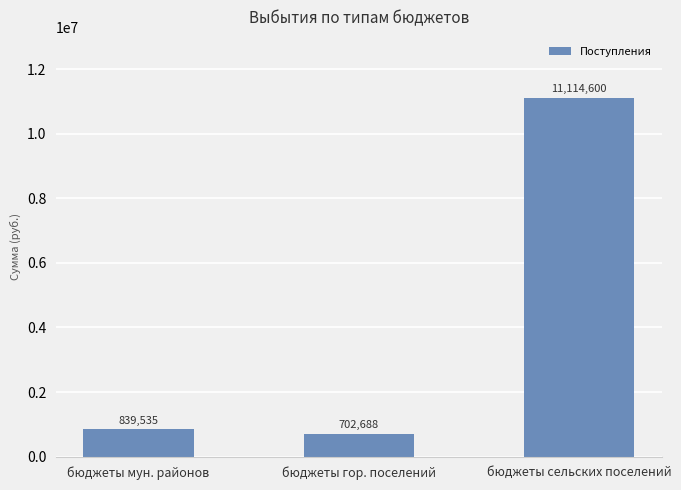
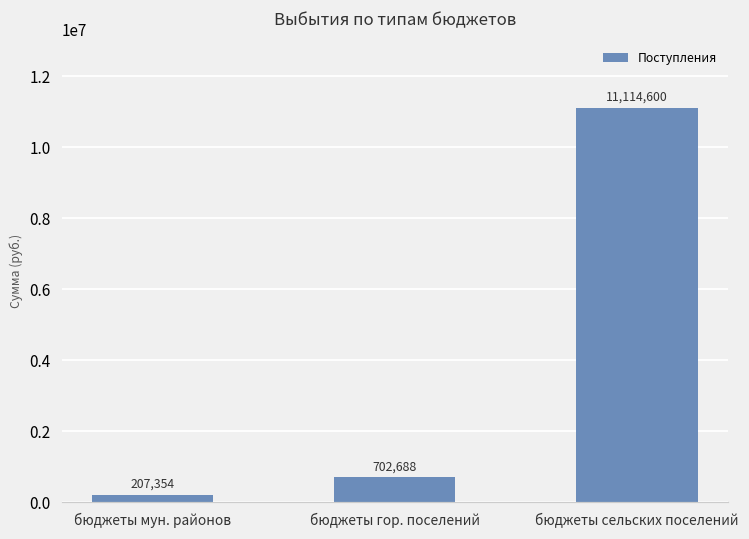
  {
-   "бюджеты мун. районов": "839,535",
+   "бюджеты мун. районов": "207,354",
    "бюджеты гор. поселений": "702,688",
    "бюджеты сельских поселений": "11,114,600"
  }
